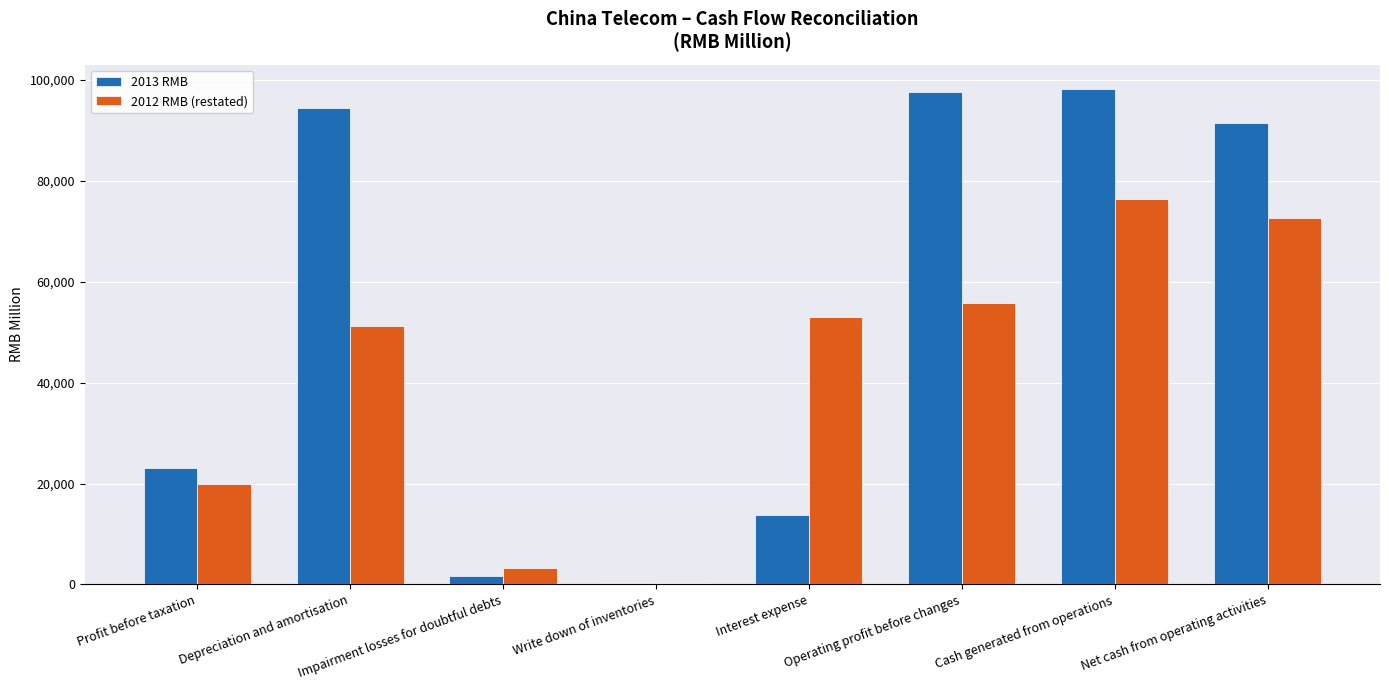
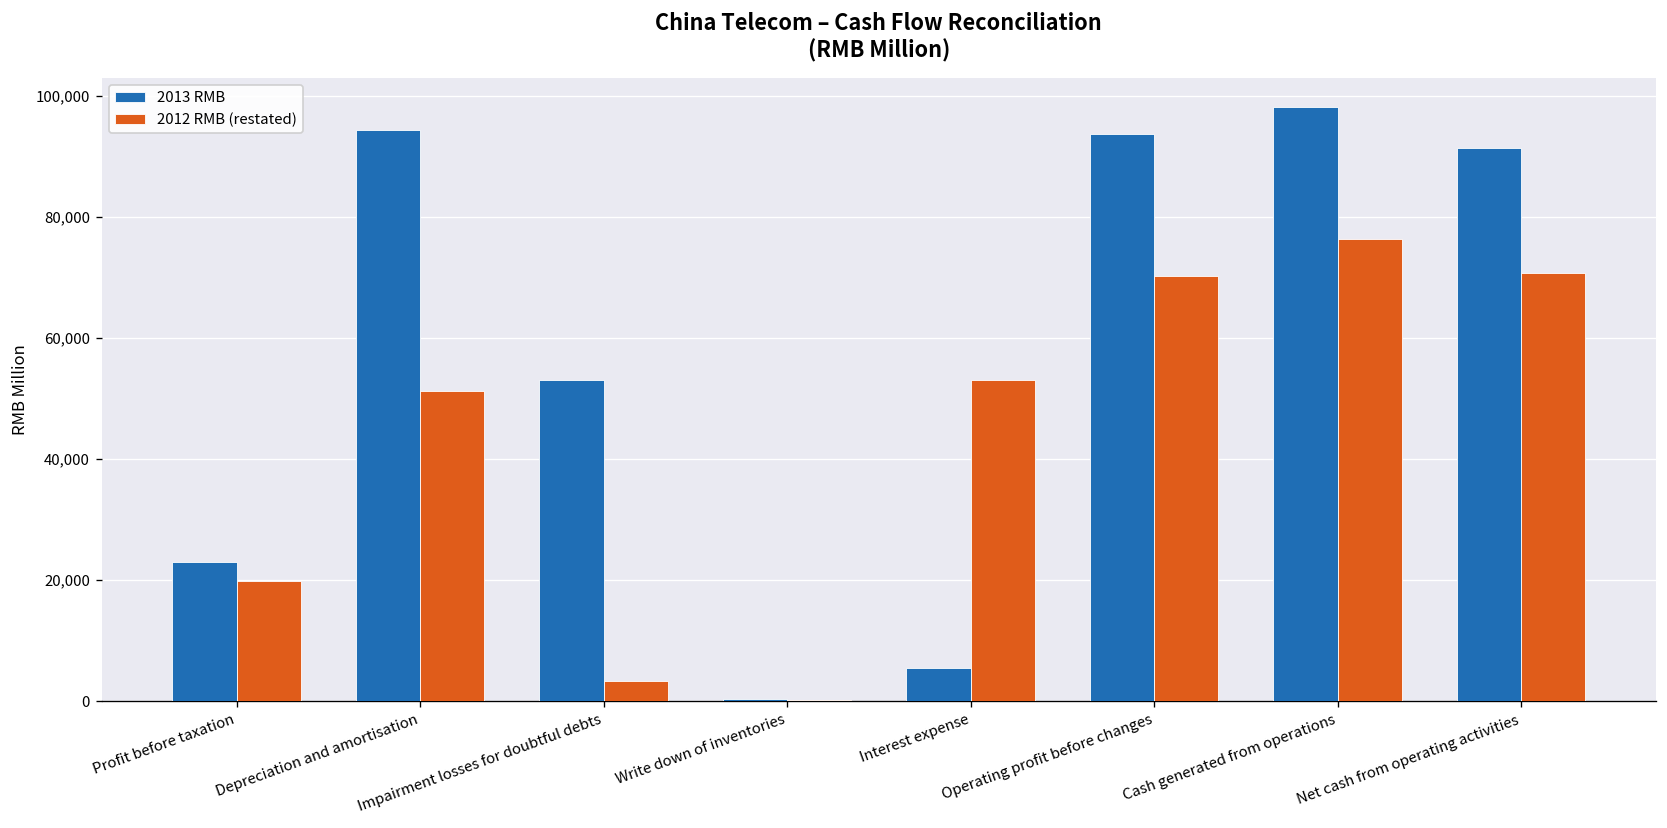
  {
    "2013 RMB": {
      "Profit before taxation": "23,000",
      "Depreciation and amortisation": "94,000",
-     "Impairment losses for doubtful debts": "2,000",
-     "Interest expense": "14,000",
-     "Operating profit before changes": "98,000",
+     "Impairment losses for doubtful debts": "53,000",
+     "Interest expense": "6,000",
+     "Operating profit before changes": "94,000",
      "Cash generated from operations": "98,000",
      "Net cash from operating activities": "91,000"
    },
    "2012 RMB (restated)": {
      "Profit before taxation": "20,000",
      "Depreciation and amortisation": "51,000",
      "Impairment losses for doubtful debts": "3,000",
      "Interest expense": "53,000",
-     "Operating profit before changes": "56,000",
+     "Operating profit before changes": "70,000",
      "Cash generated from operations": "76,000",
-     "Net cash from operating activities": "73,000"
+     "Net cash from operating activities": "71,000"
    }
  }
